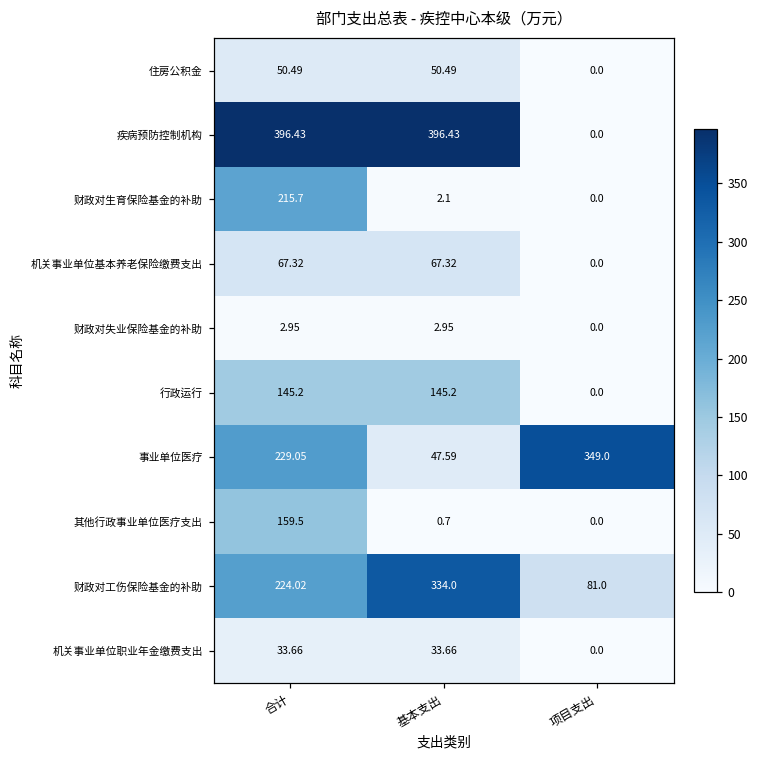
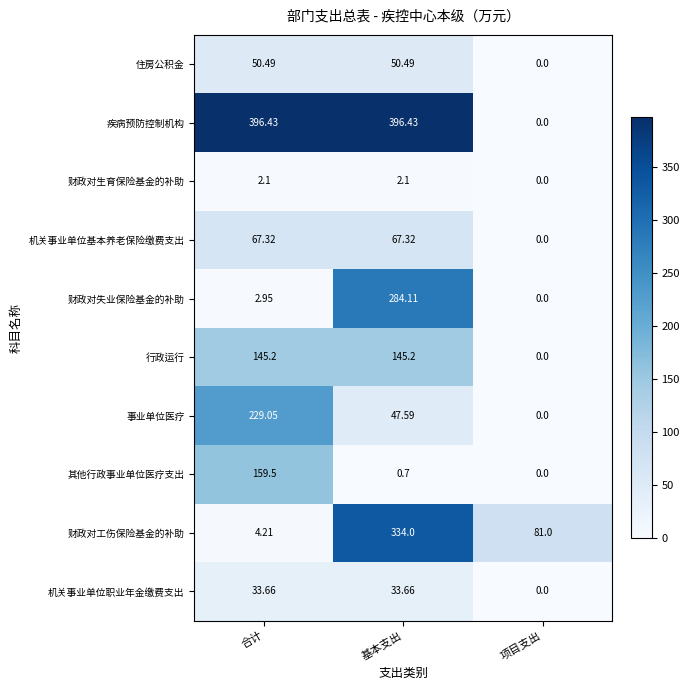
  {
    "住房公积金": {
      "合计": 50.49,
      "基本支出": 50.49,
      "项目支出": 0.0
    },
    "疾病预防控制机构": {
      "合计": 396.43,
      "基本支出": 396.43,
      "项目支出": 0.0
    },
    "财政对生育保险基金的补助": {
-     "合计": 215.7,
+     "合计": 2.1,
      "基本支出": 2.1,
      "项目支出": 0.0
    },
    "机关事业单位基本养老保险缴费支出": {
      "合计": 67.32,
      "基本支出": 67.32,
      "项目支出": 0.0
    },
    "财政对失业保险基金的补助": {
      "合计": 2.95,
-     "基本支出": 2.95,
+     "基本支出": 284.11,
      "项目支出": 0.0
    },
    "行政运行": {
      "合计": 145.2,
      "基本支出": 145.2,
      "项目支出": 0.0
    },
    "事业单位医疗": {
      "合计": 229.05,
      "基本支出": 47.59,
-     "项目支出": 349.0
+     "项目支出": 0.0
    },
    "其他行政事业单位医疗支出": {
      "合计": 159.5,
      "基本支出": 0.7,
      "项目支出": 0.0
    },
    "财政对工伤保险基金的补助": {
-     "合计": 224.02,
+     "合计": 4.21,
      "基本支出": 334.0,
      "项目支出": 81.0
    },
    "机关事业单位职业年金缴费支出": {
      "合计": 33.66,
      "基本支出": 33.66,
      "项目支出": 0.0
    }
  }
